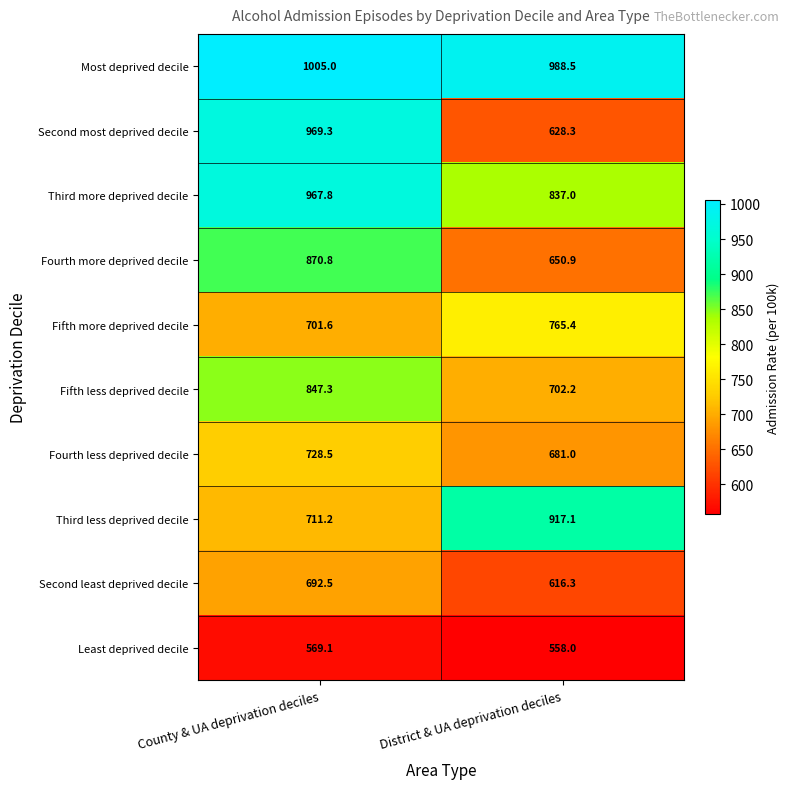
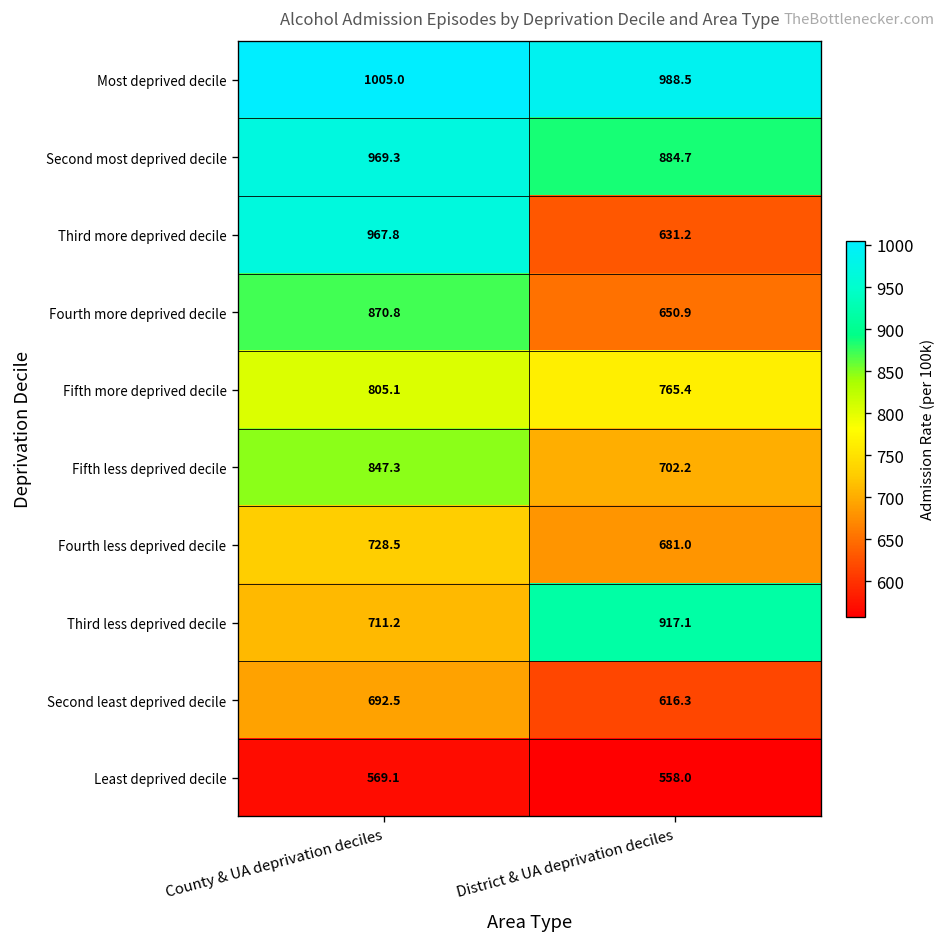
  {
    "Most deprived decile": {
      "County & UA deprivation deciles": 1005.0,
      "District & UA deprivation deciles": 988.5
    },
    "Second most deprived decile": {
      "County & UA deprivation deciles": 969.3,
-     "District & UA deprivation deciles": 628.3
+     "District & UA deprivation deciles": 884.7
    },
    "Third more deprived decile": {
      "County & UA deprivation deciles": 967.8,
-     "District & UA deprivation deciles": 837.0
+     "District & UA deprivation deciles": 631.2
    },
    "Fourth more deprived decile": {
      "County & UA deprivation deciles": 870.8,
      "District & UA deprivation deciles": 650.9
    },
    "Fifth more deprived decile": {
-     "County & UA deprivation deciles": 701.6,
+     "County & UA deprivation deciles": 805.1,
      "District & UA deprivation deciles": 765.4
    },
    "Fifth less deprived decile": {
      "County & UA deprivation deciles": 847.3,
      "District & UA deprivation deciles": 702.2
    },
    "Fourth less deprived decile": {
      "County & UA deprivation deciles": 728.5,
      "District & UA deprivation deciles": 681.0
    },
    "Third less deprived decile": {
      "County & UA deprivation deciles": 711.2,
      "District & UA deprivation deciles": 917.1
    },
    "Second least deprived decile": {
      "County & UA deprivation deciles": 692.5,
      "District & UA deprivation deciles": 616.3
    },
    "Least deprived decile": {
      "County & UA deprivation deciles": 569.1,
      "District & UA deprivation deciles": 558.0
    }
  }
